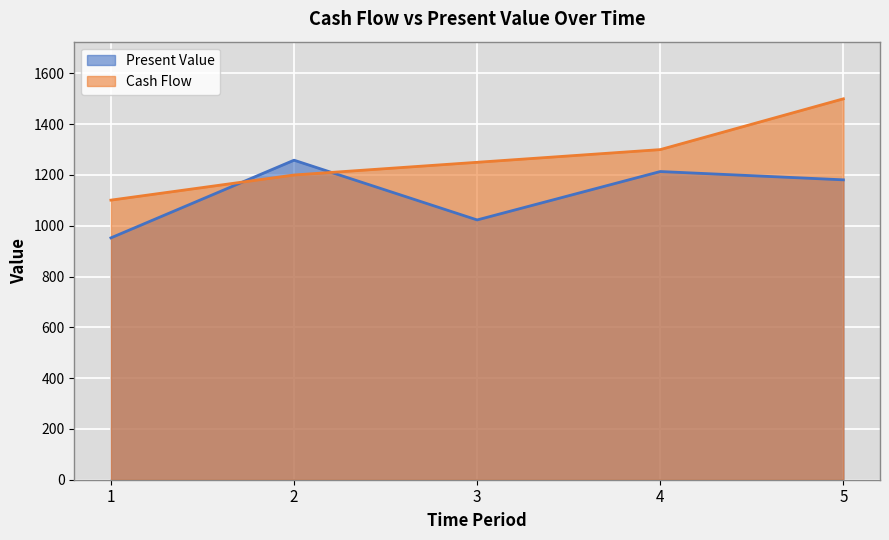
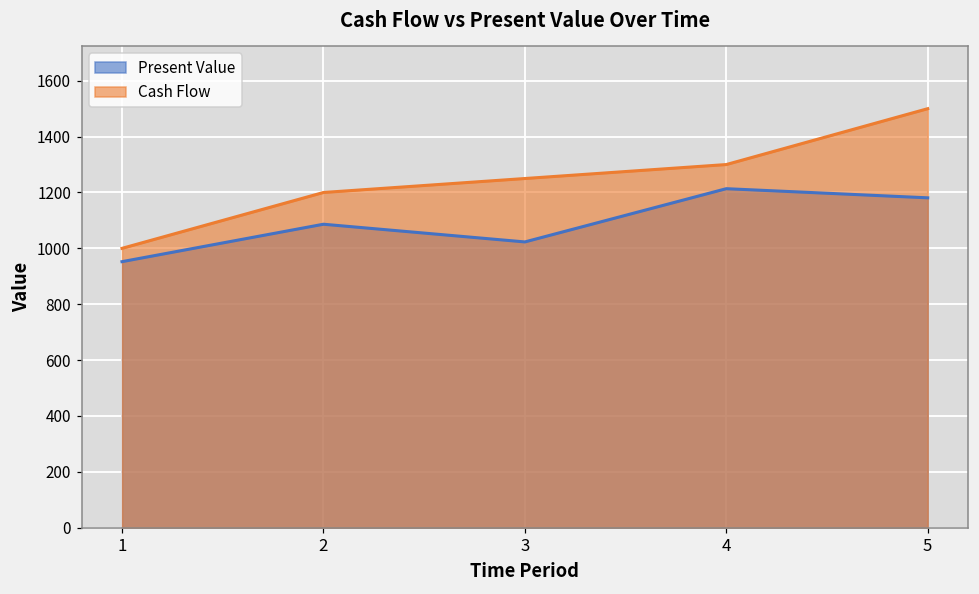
  {
    "Present Value": {
      "1": 950,
-     "2": 1260,
+     "2": 1090,
      "3": 1020,
      "4": 1210,
      "5": 1180
    },
    "Cash Flow": {
-     "1": 1100,
+     "1": 1000,
      "2": 1200,
      "3": 1250,
      "4": 1300,
      "5": 1500
    }
  }
